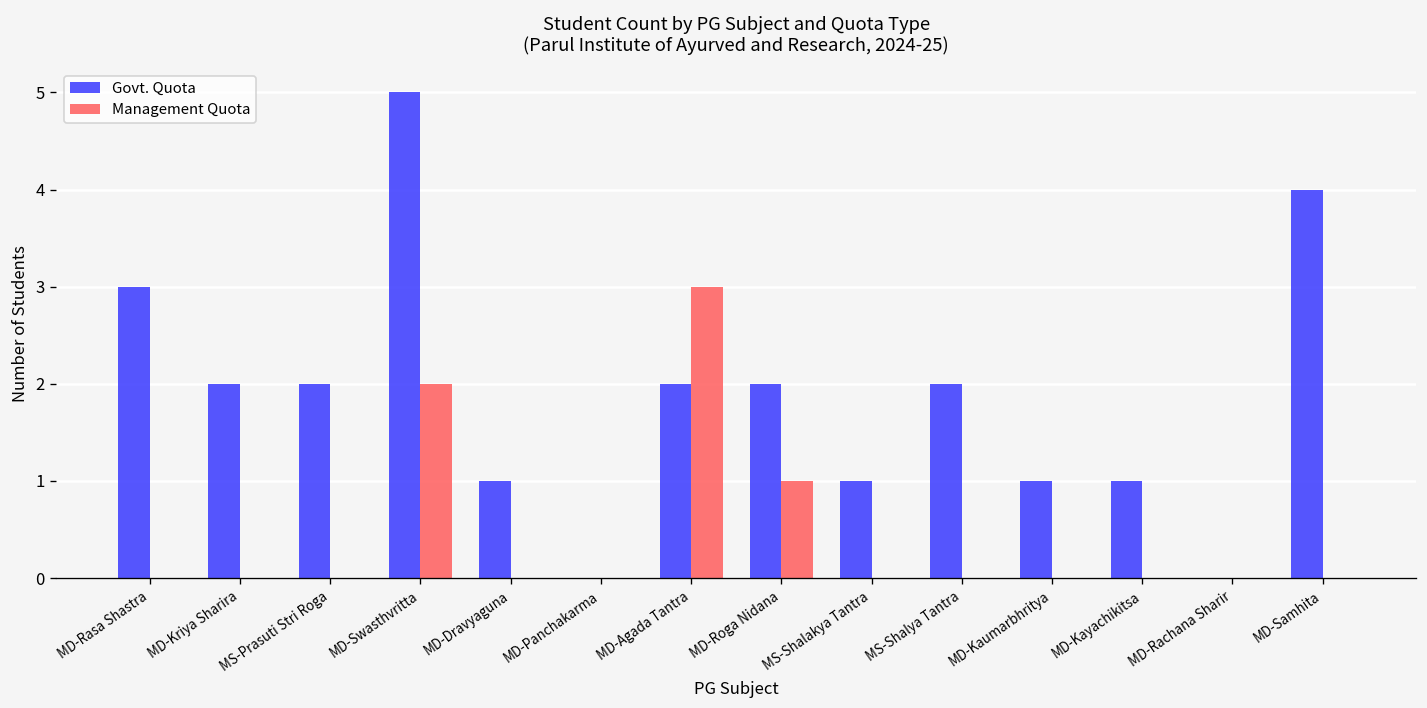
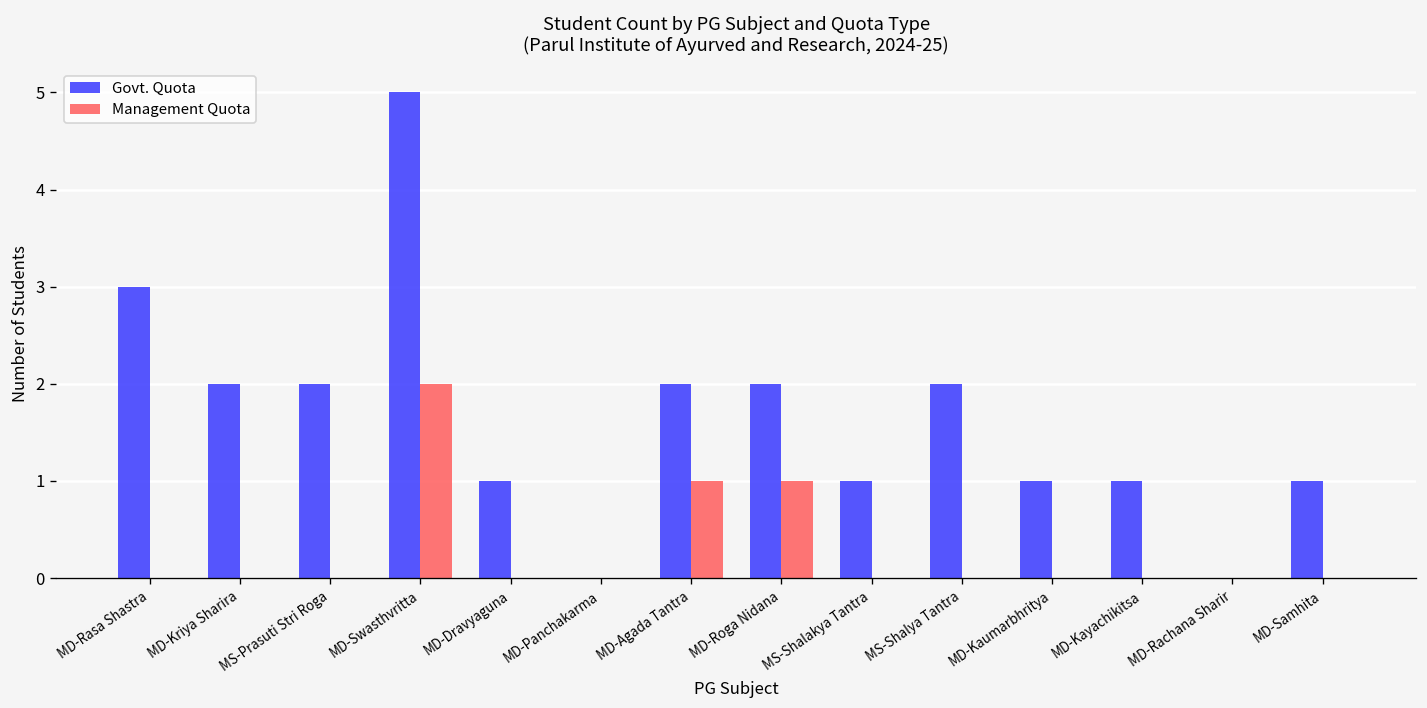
  {
    "Govt. Quota": {
      "MD-Rasa Shastra": 3,
      "MD-Kriya Sharira": 2,
      "MS-Prasuti Stri Roga": 2,
      "MD-Swasthvritta": 5,
      "MD-Dravyaguna": 1,
      "MD-Panchakarma": 0,
      "MD-Agada Tantra": 2,
      "MD-Roga Nidana": 2,
      "MS-Shalakya Tantra": 1,
      "MS-Shalya Tantra": 2,
      "MD-Kaumarbhritya": 1,
      "MD-Kayachikitsa": 1,
      "MD-Rachana Sharir": 0,
-     "MD-Samhita": 4
+     "MD-Samhita": 1
    },
    "Management Quota": {
      "MD-Rasa Shastra": 0,
      "MD-Kriya Sharira": 0,
      "MS-Prasuti Stri Roga": 0,
      "MD-Swasthvritta": 2,
      "MD-Dravyaguna": 0,
      "MD-Panchakarma": 0,
-     "MD-Agada Tantra": 3,
+     "MD-Agada Tantra": 1,
      "MD-Roga Nidana": 1,
      "MS-Shalakya Tantra": 0,
      "MS-Shalya Tantra": 0,
      "MD-Kaumarbhritya": 0,
      "MD-Kayachikitsa": 0,
      "MD-Rachana Sharir": 0,
      "MD-Samhita": 0
    }
  }
